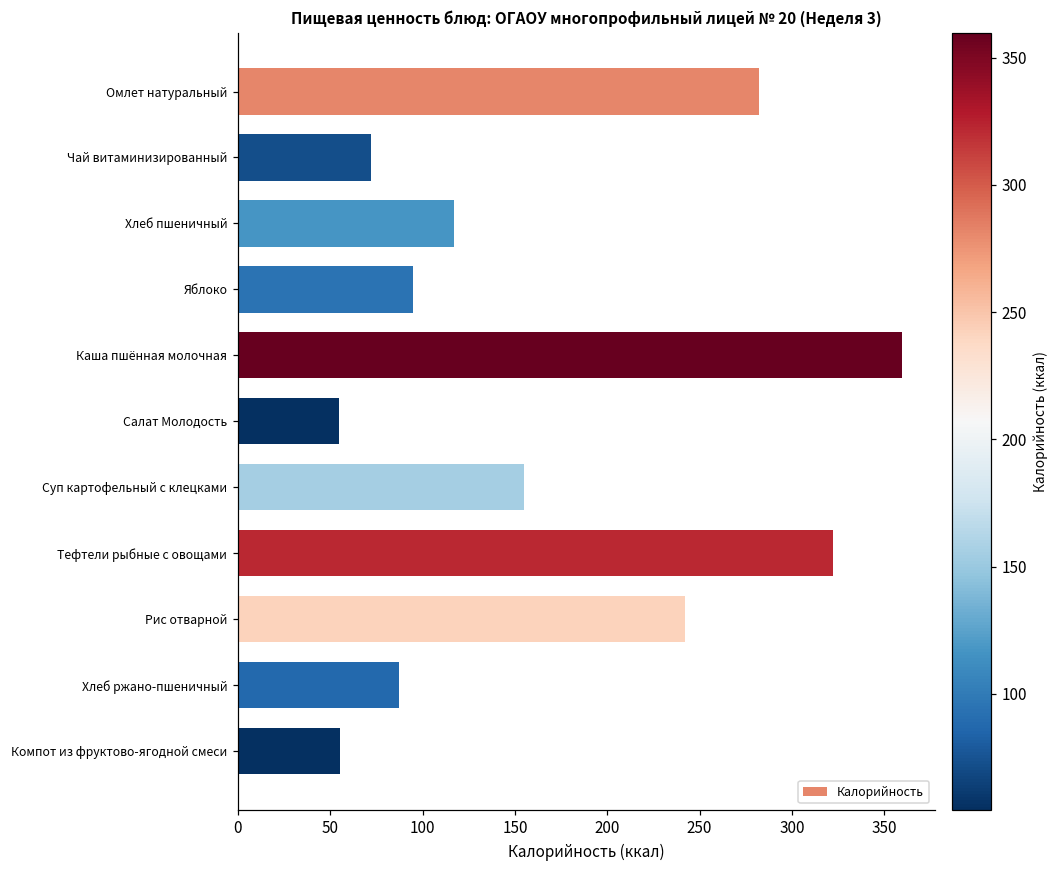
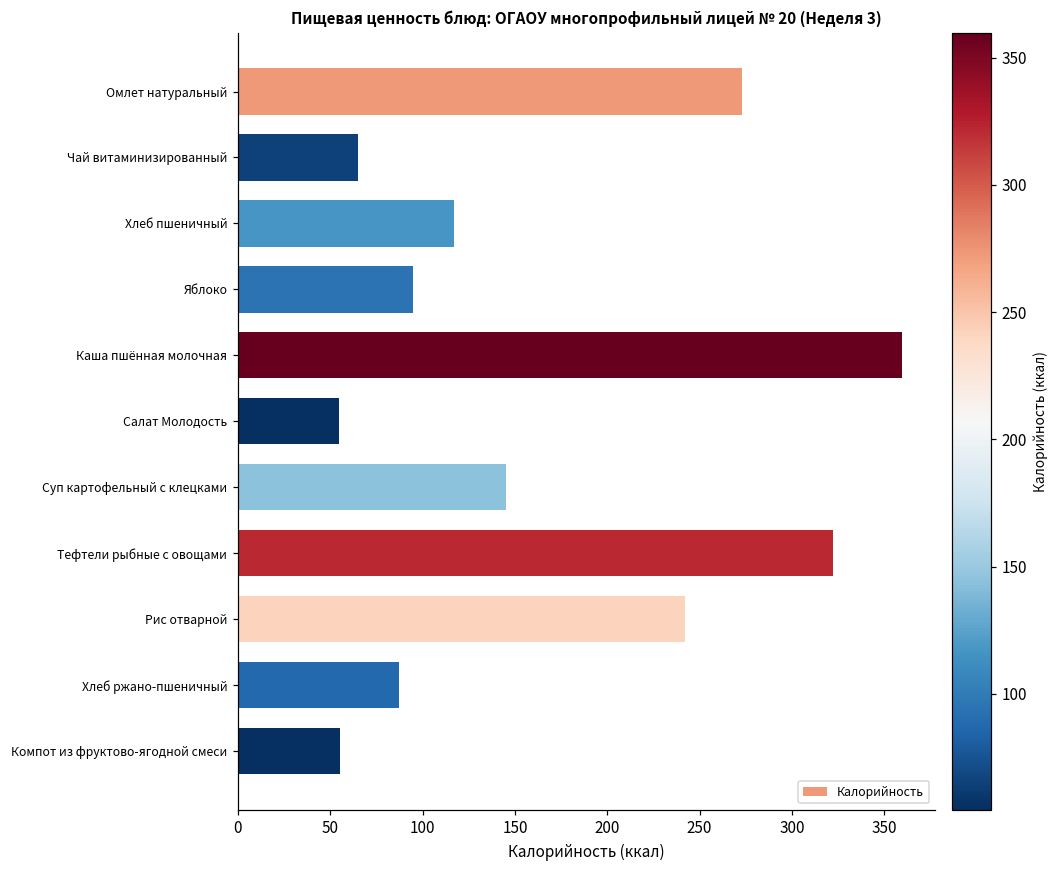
  {
-   "Омлет натуральный": 282,
-   "Чай витаминизированный": 72,
+   "Омлет натуральный": 273,
+   "Чай витаминизированный": 65,
    "Хлеб пшеничный": 117,
    "Яблоко": 95,
    "Каша пшённая молочная": 360,
    "Салат Молодость": 55,
-   "Суп картофельный с клецками": 155,
+   "Суп картофельный с клецками": 145,
    "Тефтели рыбные с овощами": 322,
    "Рис отварной": 242,
    "Хлеб ржано-пшеничный": 87,
    "Компот из фруктово-ягодной смеси": 55
  }
